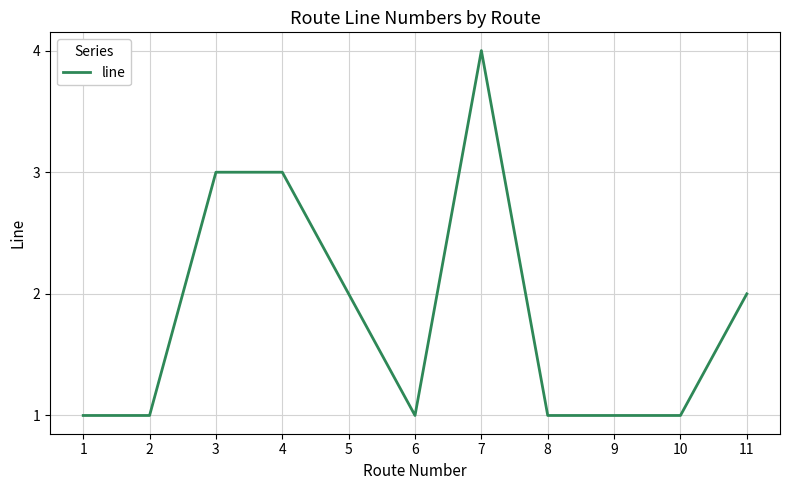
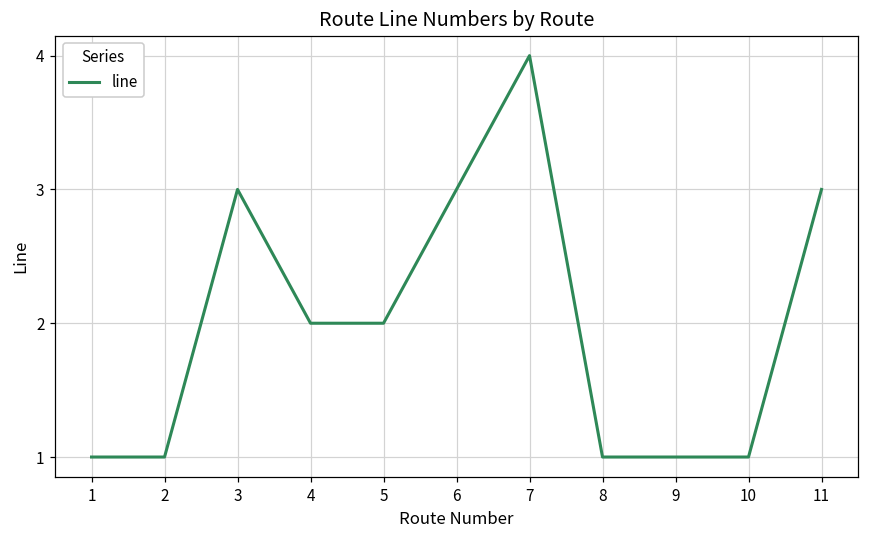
  {
    "1": 1,
    "2": 1,
    "3": 3,
-   "4": 3,
+   "4": 2,
    "5": 2,
-   "6": 1,
+   "6": 3,
    "7": 4,
    "8": 1,
    "9": 1,
    "10": 1,
-   "11": 2
+   "11": 3
  }
